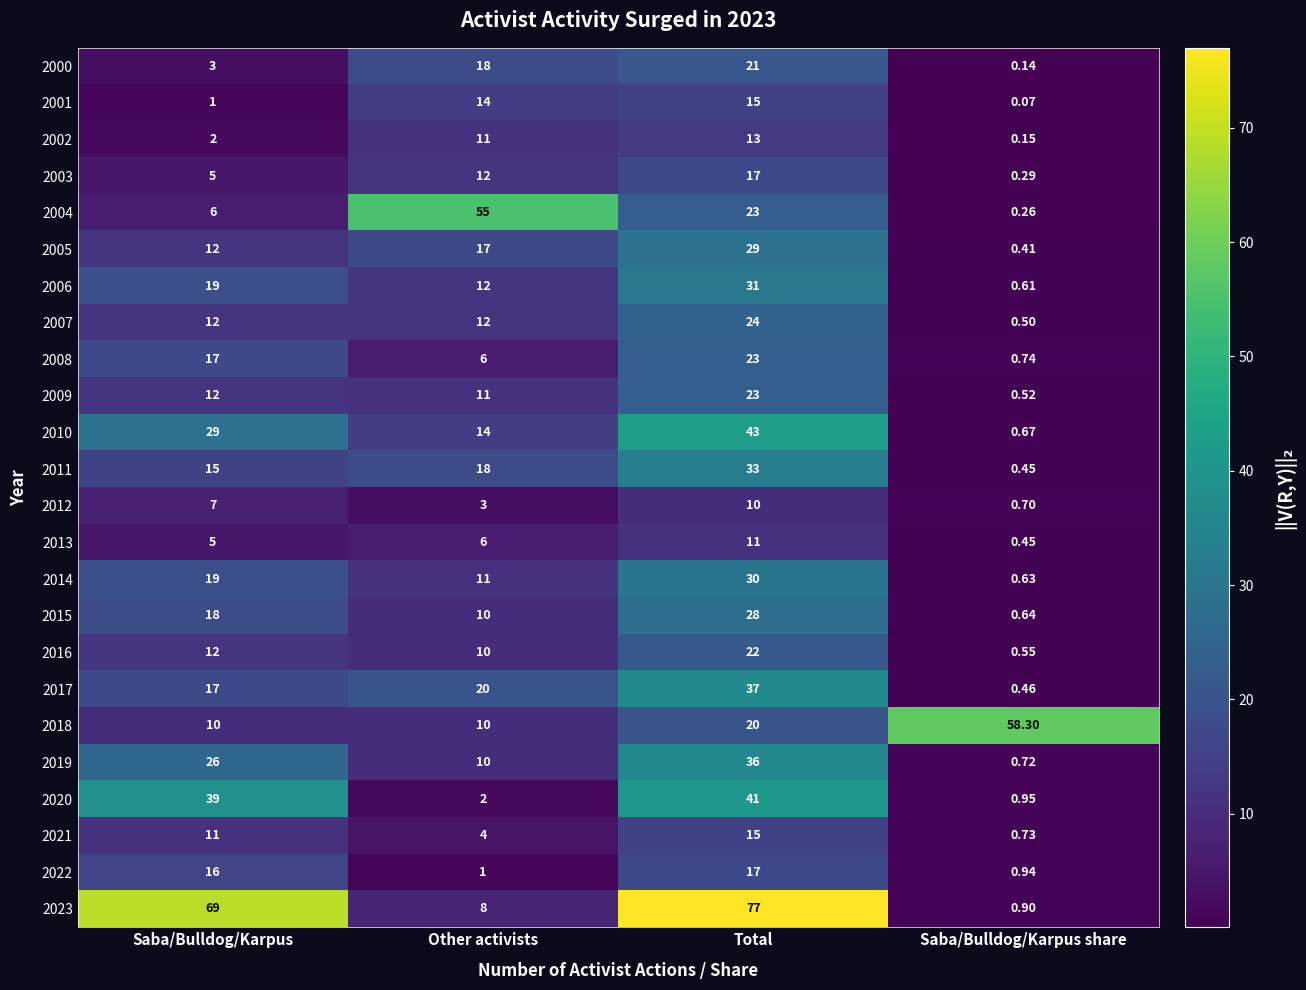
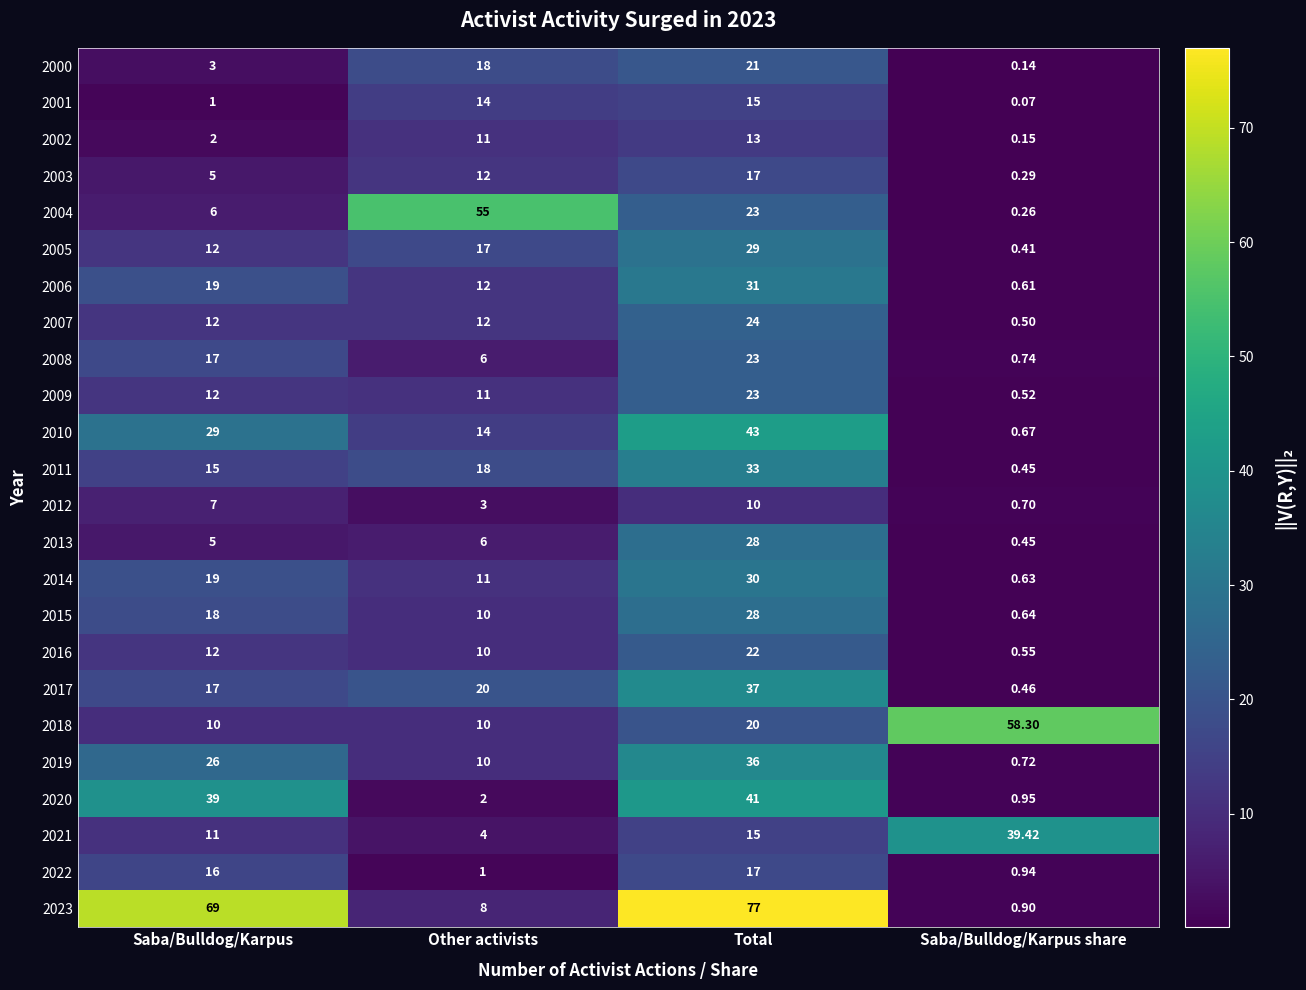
  {
    "2000": {
      "Saba/Bulldog/Karpus": 3,
      "Other activists": 18,
      "Total": 21,
      "Saba/Bulldog/Karpus share": 0.14
    },
    "2001": {
      "Saba/Bulldog/Karpus": 1,
      "Other activists": 14,
      "Total": 15,
      "Saba/Bulldog/Karpus share": 0.07
    },
    "2002": {
      "Saba/Bulldog/Karpus": 2,
      "Other activists": 11,
      "Total": 13,
      "Saba/Bulldog/Karpus share": 0.15
    },
    "2003": {
      "Saba/Bulldog/Karpus": 5,
      "Other activists": 12,
      "Total": 17,
      "Saba/Bulldog/Karpus share": 0.29
    },
    "2004": {
      "Saba/Bulldog/Karpus": 6,
      "Other activists": 55,
      "Total": 23,
      "Saba/Bulldog/Karpus share": 0.26
    },
    "2005": {
      "Saba/Bulldog/Karpus": 12,
      "Other activists": 17,
      "Total": 29,
      "Saba/Bulldog/Karpus share": 0.41
    },
    "2006": {
      "Saba/Bulldog/Karpus": 19,
      "Other activists": 12,
      "Total": 31,
      "Saba/Bulldog/Karpus share": 0.61
    },
    "2007": {
      "Saba/Bulldog/Karpus": 12,
      "Other activists": 12,
      "Total": 24,
      "Saba/Bulldog/Karpus share": 0.50
    },
    "2008": {
      "Saba/Bulldog/Karpus": 17,
      "Other activists": 6,
      "Total": 23,
      "Saba/Bulldog/Karpus share": 0.74
    },
    "2009": {
      "Saba/Bulldog/Karpus": 12,
      "Other activists": 11,
      "Total": 23,
      "Saba/Bulldog/Karpus share": 0.52
    },
    "2010": {
      "Saba/Bulldog/Karpus": 29,
      "Other activists": 14,
      "Total": 43,
      "Saba/Bulldog/Karpus share": 0.67
    },
    "2011": {
      "Saba/Bulldog/Karpus": 15,
      "Other activists": 18,
      "Total": 33,
      "Saba/Bulldog/Karpus share": 0.45
    },
    "2012": {
      "Saba/Bulldog/Karpus": 7,
      "Other activists": 3,
      "Total": 10,
      "Saba/Bulldog/Karpus share": 0.70
    },
    "2013": {
      "Saba/Bulldog/Karpus": 5,
      "Other activists": 6,
-     "Total": 11,
+     "Total": 28,
      "Saba/Bulldog/Karpus share": 0.45
    },
    "2014": {
      "Saba/Bulldog/Karpus": 19,
      "Other activists": 11,
      "Total": 30,
      "Saba/Bulldog/Karpus share": 0.63
    },
    "2015": {
      "Saba/Bulldog/Karpus": 18,
      "Other activists": 10,
      "Total": 28,
      "Saba/Bulldog/Karpus share": 0.64
    },
    "2016": {
      "Saba/Bulldog/Karpus": 12,
      "Other activists": 10,
      "Total": 22,
      "Saba/Bulldog/Karpus share": 0.55
    },
    "2017": {
      "Saba/Bulldog/Karpus": 17,
      "Other activists": 20,
      "Total": 37,
      "Saba/Bulldog/Karpus share": 0.46
    },
    "2018": {
      "Saba/Bulldog/Karpus": 10,
      "Other activists": 10,
      "Total": 20,
      "Saba/Bulldog/Karpus share": 58.30
    },
    "2019": {
      "Saba/Bulldog/Karpus": 26,
      "Other activists": 10,
      "Total": 36,
      "Saba/Bulldog/Karpus share": 0.72
    },
    "2020": {
      "Saba/Bulldog/Karpus": 39,
      "Other activists": 2,
      "Total": 41,
      "Saba/Bulldog/Karpus share": 0.95
    },
    "2021": {
      "Saba/Bulldog/Karpus": 11,
      "Other activists": 4,
      "Total": 15,
-     "Saba/Bulldog/Karpus share": 0.73
+     "Saba/Bulldog/Karpus share": 39.42
    },
    "2022": {
      "Saba/Bulldog/Karpus": 16,
      "Other activists": 1,
      "Total": 17,
      "Saba/Bulldog/Karpus share": 0.94
    },
    "2023": {
      "Saba/Bulldog/Karpus": 69,
      "Other activists": 8,
      "Total": 77,
      "Saba/Bulldog/Karpus share": 0.90
    }
  }
